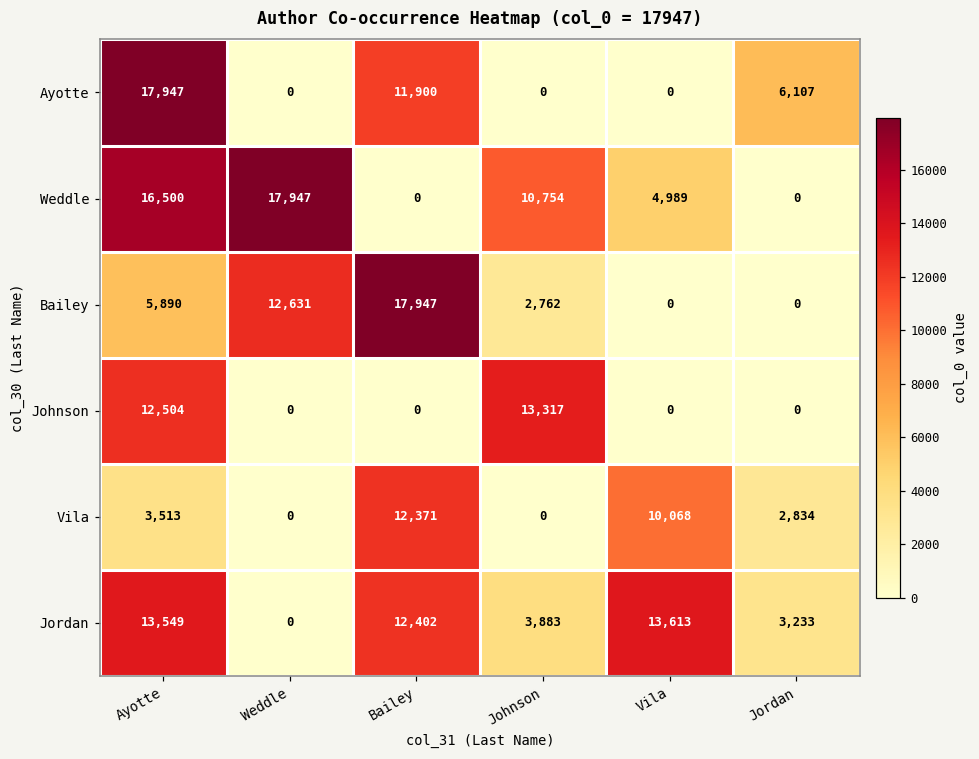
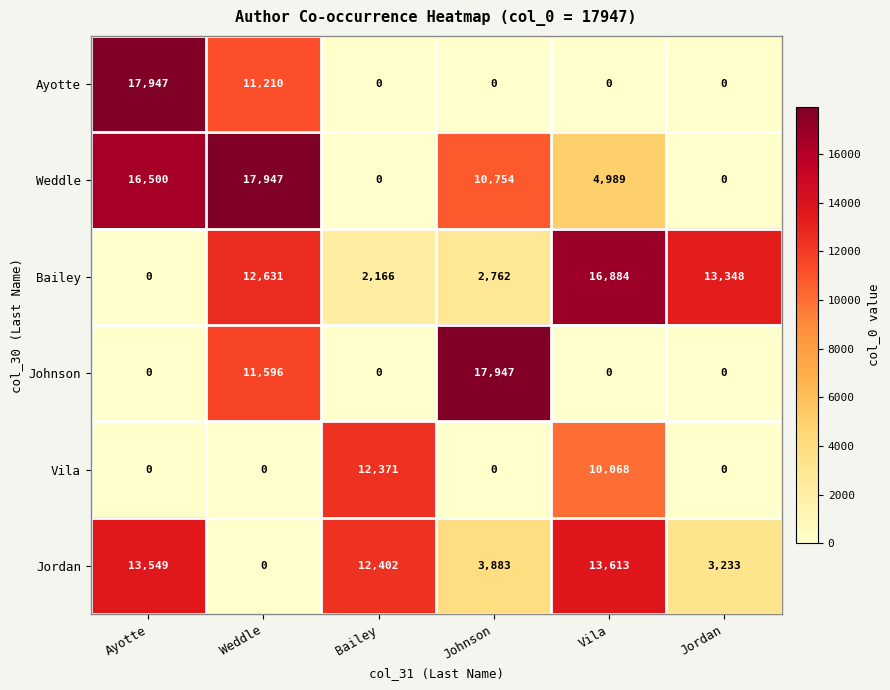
  {
    "Ayotte": {
      "Ayotte": "17,947",
-     "Weddle": "0",
-     "Bailey": "11,900",
+     "Weddle": "11,210",
+     "Bailey": "0",
      "Johnson": "0",
      "Vila": "0",
-     "Jordan": "6,107"
+     "Jordan": "0"
    },
    "Weddle": {
      "Ayotte": "16,500",
      "Weddle": "17,947",
      "Bailey": "0",
      "Johnson": "10,754",
      "Vila": "4,989",
      "Jordan": "0"
    },
    "Bailey": {
-     "Ayotte": "5,890",
+     "Ayotte": "0",
      "Weddle": "12,631",
-     "Bailey": "17,947",
+     "Bailey": "2,166",
      "Johnson": "2,762",
-     "Vila": "0",
-     "Jordan": "0"
+     "Vila": "16,884",
+     "Jordan": "13,348"
    },
    "Johnson": {
-     "Ayotte": "12,504",
-     "Weddle": "0",
+     "Ayotte": "0",
+     "Weddle": "11,596",
      "Bailey": "0",
-     "Johnson": "13,317",
+     "Johnson": "17,947",
      "Vila": "0",
      "Jordan": "0"
    },
    "Vila": {
-     "Ayotte": "3,513",
+     "Ayotte": "0",
      "Weddle": "0",
      "Bailey": "12,371",
      "Johnson": "0",
      "Vila": "10,068",
-     "Jordan": "2,834"
+     "Jordan": "0"
    },
    "Jordan": {
      "Ayotte": "13,549",
      "Weddle": "0",
      "Bailey": "12,402",
      "Johnson": "3,883",
      "Vila": "13,613",
      "Jordan": "3,233"
    }
  }
